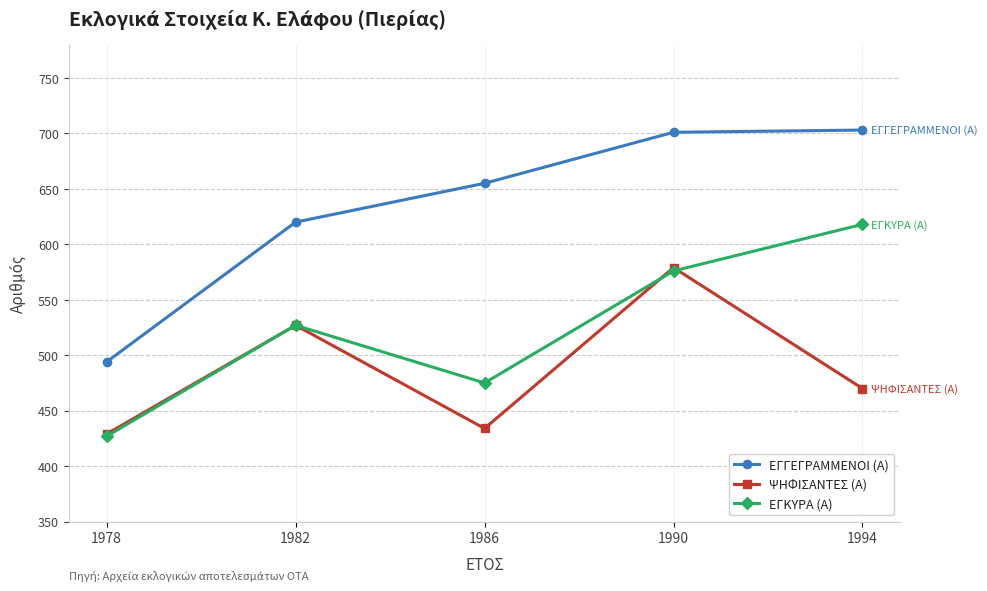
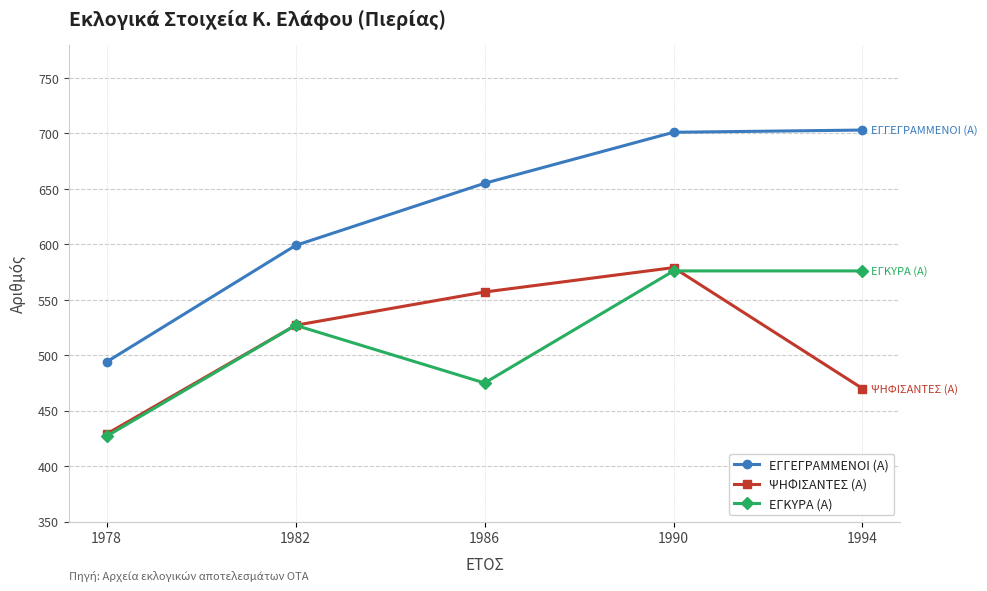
  {
    "ΕΓΓΕΓΡΑΜΜΕΝΟΙ (Α)": {
      "1978": 494,
-     "1982": 620,
+     "1982": 599,
      "1986": 655,
      "1990": 701,
      "1994": 703
    },
    "ΨΗΦΙΣΑΝΤΕΣ (Α)": {
-     "1986": 434,
+     "1986": 557,
      "1990": 579,
      "1994": 470
    },
    "ΕΓΚΥΡΑ (Α)": {
      "1986": 475,
      "1990": 576,
-     "1994": 618
+     "1994": 576
    }
  }
